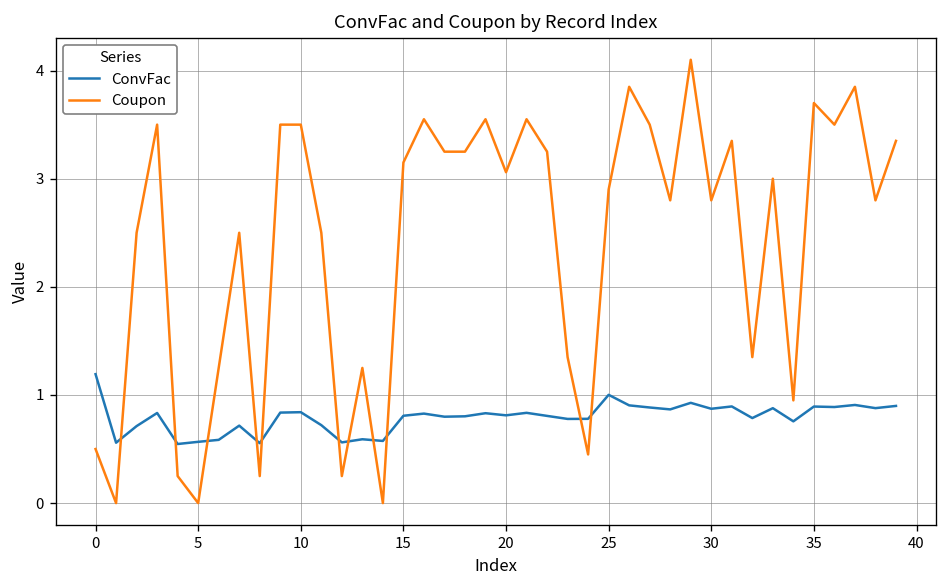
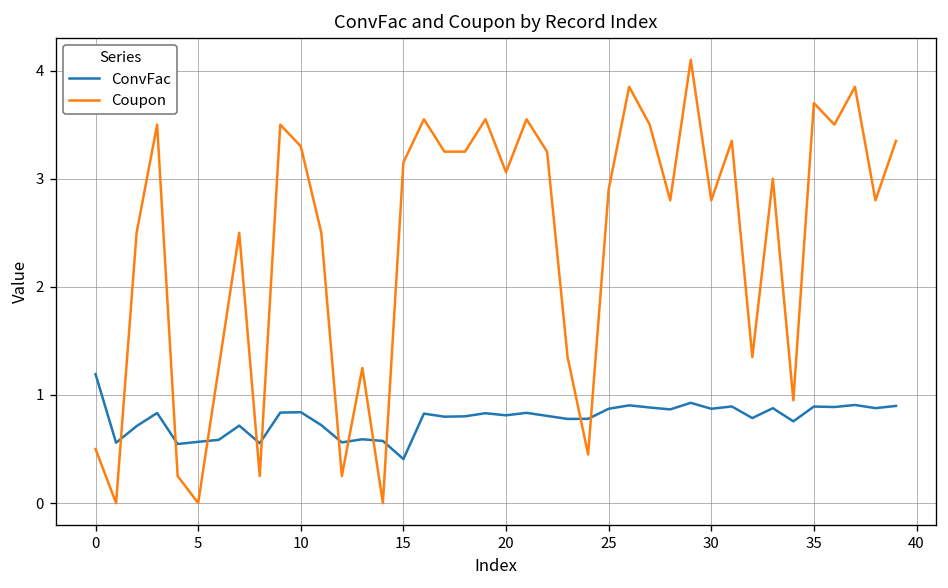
  {
    "ConvFac": {
      "0": 1.2,
      "5": 0.6,
      "10": 0.8,
-     "15": 0.8,
+     "15": 0.4,
      "20": 0.8,
-     "25": 1.0,
+     "25": 0.9,
      "30": 0.9,
      "35": 0.9
    },
    "Coupon": {
      "0": 0.5,
      "5": 0.0,
-     "10": 3.5,
+     "10": 3.3,
      "15": 3.2,
      "20": 3.1,
      "25": 2.9,
      "30": 2.8,
      "35": 3.7
    }
  }
